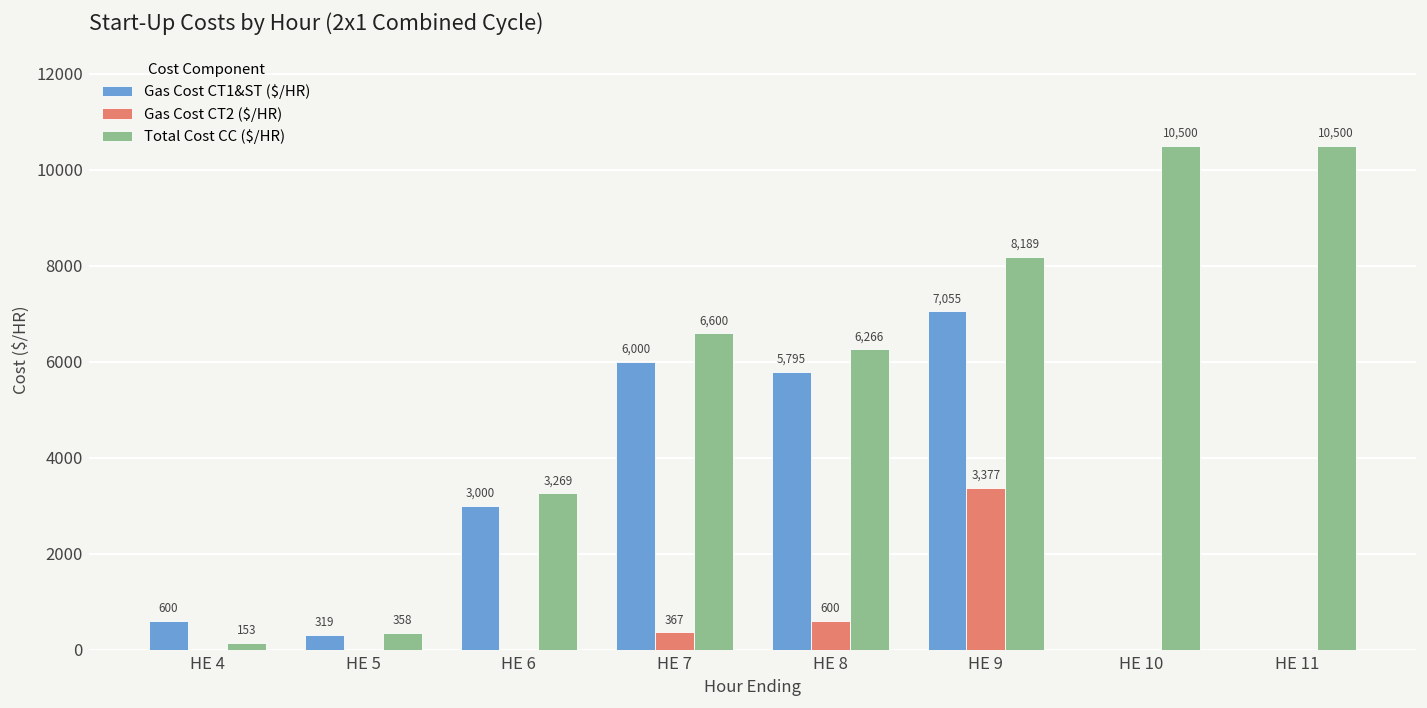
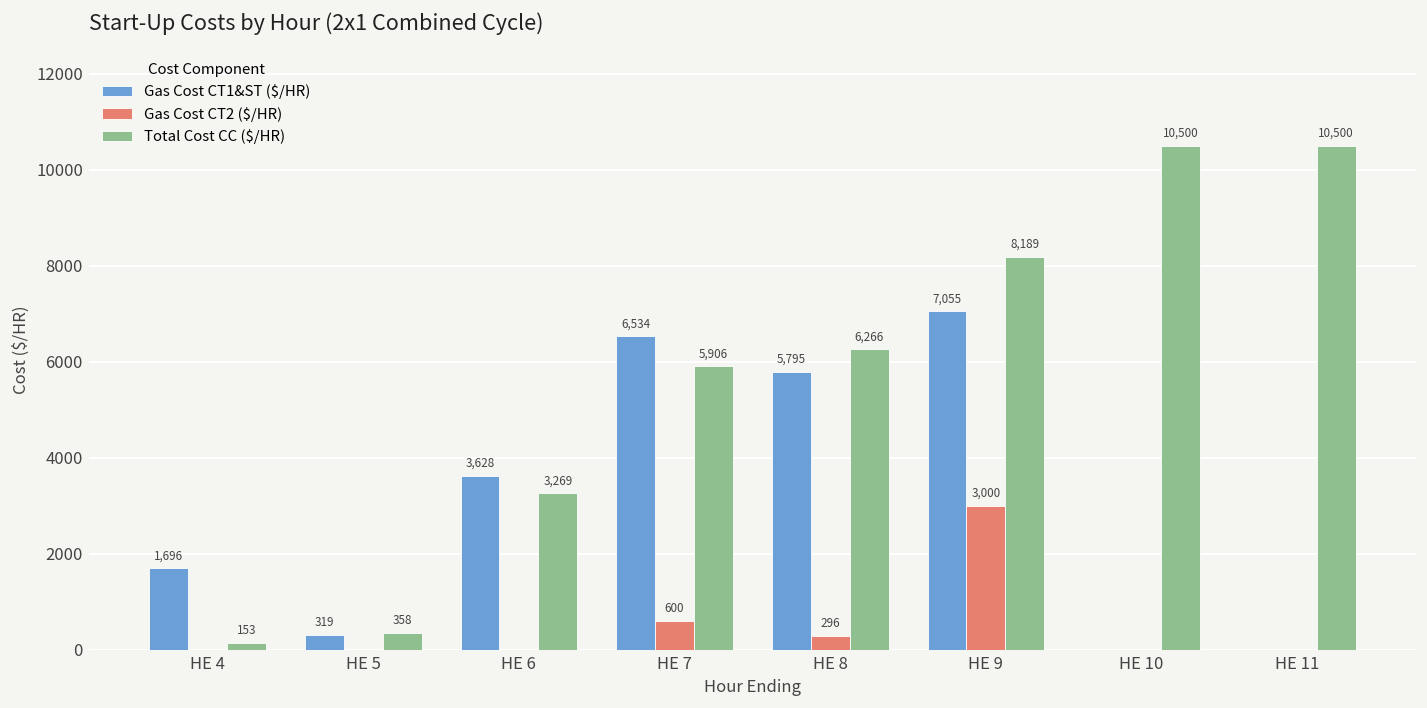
  {
    "Gas Cost CT1&ST ($/HR)": {
-     "HE 4": "600",
+     "HE 4": "1,696",
      "HE 5": "319",
-     "HE 6": "3,000",
-     "HE 7": "6,000",
+     "HE 6": "3,628",
+     "HE 7": "6,534",
      "HE 8": "5,795",
      "HE 9": "7,055"
    },
    "Gas Cost CT2 ($/HR)": {
-     "HE 7": "367",
-     "HE 8": "600",
-     "HE 9": "3,377"
+     "HE 7": "600",
+     "HE 8": "296",
+     "HE 9": "3,000"
    },
    "Total Cost CC ($/HR)": {
      "HE 4": "153",
      "HE 5": "358",
      "HE 6": "3,269",
-     "HE 7": "6,600",
+     "HE 7": "5,906",
      "HE 8": "6,266",
      "HE 9": "8,189",
      "HE 10": "10,500",
      "HE 11": "10,500"
    }
  }
